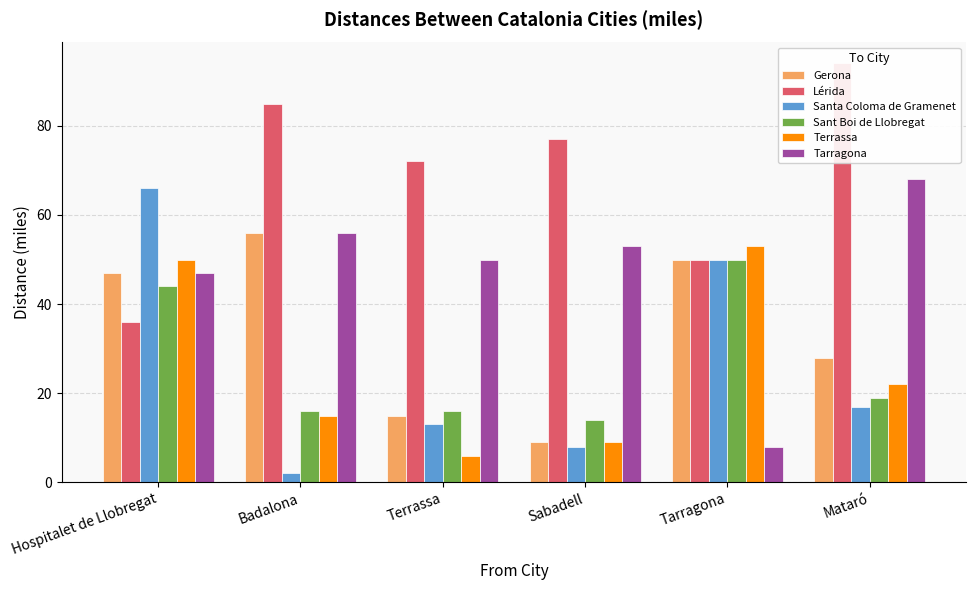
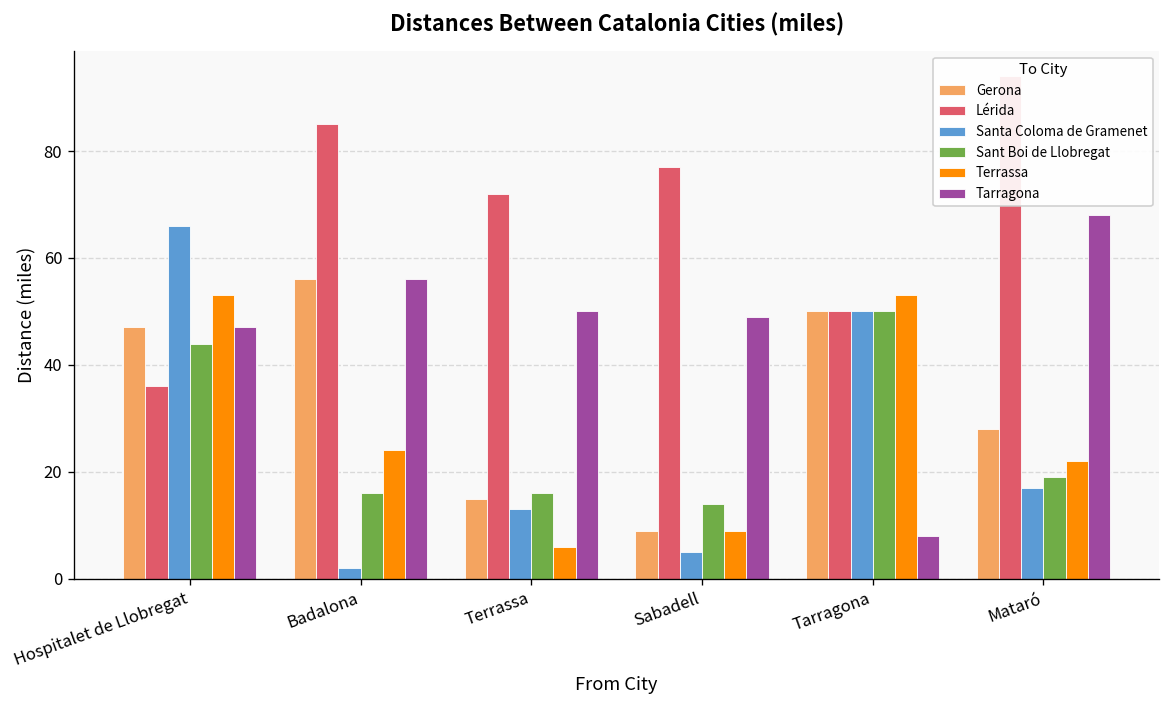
  {
    "Gerona": {
      "Hospitalet de Llobregat": 47,
      "Badalona": 56,
      "Terrassa": 15,
      "Sabadell": 9,
      "Tarragona": 50,
      "Mataró": 28
    },
    "Lérida": {
      "Hospitalet de Llobregat": 36,
      "Badalona": 85,
      "Terrassa": 72,
      "Sabadell": 77,
      "Tarragona": 50
    },
    "Santa Coloma de Gramenet": {
      "Hospitalet de Llobregat": 66,
      "Badalona": 2,
      "Terrassa": 13,
-     "Sabadell": 8,
+     "Sabadell": 5,
      "Tarragona": 50,
      "Mataró": 17
    },
    "Sant Boi de Llobregat": {
      "Hospitalet de Llobregat": 44,
      "Badalona": 16,
      "Terrassa": 16,
      "Sabadell": 14,
      "Tarragona": 50,
      "Mataró": 19
    },
    "Terrassa": {
-     "Hospitalet de Llobregat": 50,
-     "Badalona": 15,
+     "Hospitalet de Llobregat": 53,
+     "Badalona": 24,
      "Terrassa": 6,
      "Sabadell": 9,
      "Tarragona": 53,
      "Mataró": 22
    },
    "Tarragona": {
      "Hospitalet de Llobregat": 47,
      "Badalona": 56,
      "Terrassa": 50,
-     "Sabadell": 53,
+     "Sabadell": 49,
      "Tarragona": 8,
      "Mataró": 68
    }
  }
